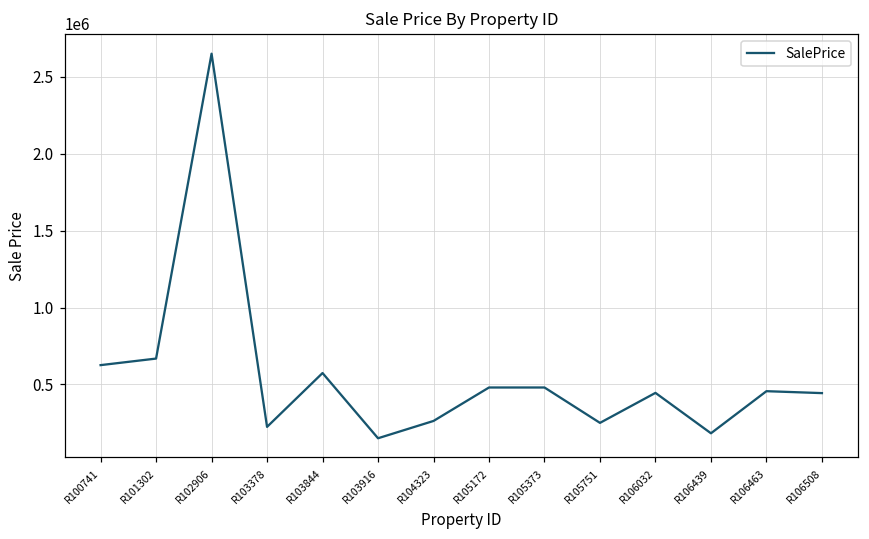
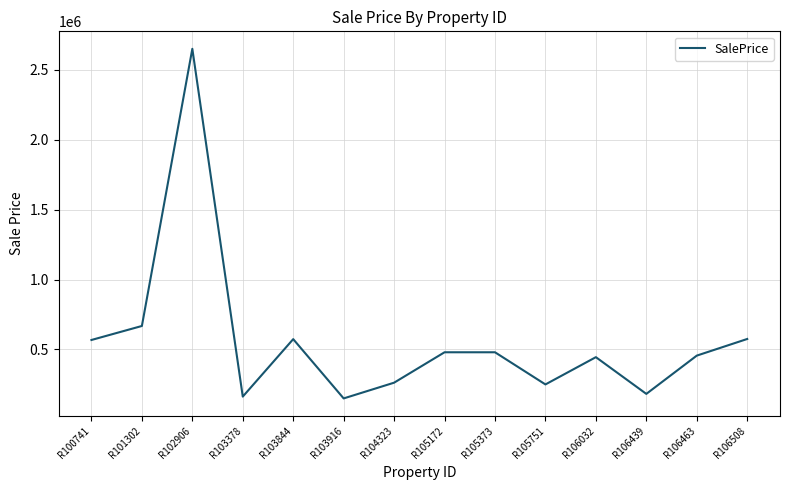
  {
-   "R100741": 630000,
+   "R100741": 570000,
    "R101302": 670000,
    "R102906": 2650000,
-   "R103378": 220000,
+   "R103378": 160000,
    "R103844": 570000,
    "R103916": 150000,
    "R104323": 260000,
    "R105172": 480000,
    "R105373": 480000,
    "R105751": 250000,
    "R106032": 450000,
    "R106439": 180000,
    "R106463": 460000,
-   "R106508": 440000
+   "R106508": 580000
  }
